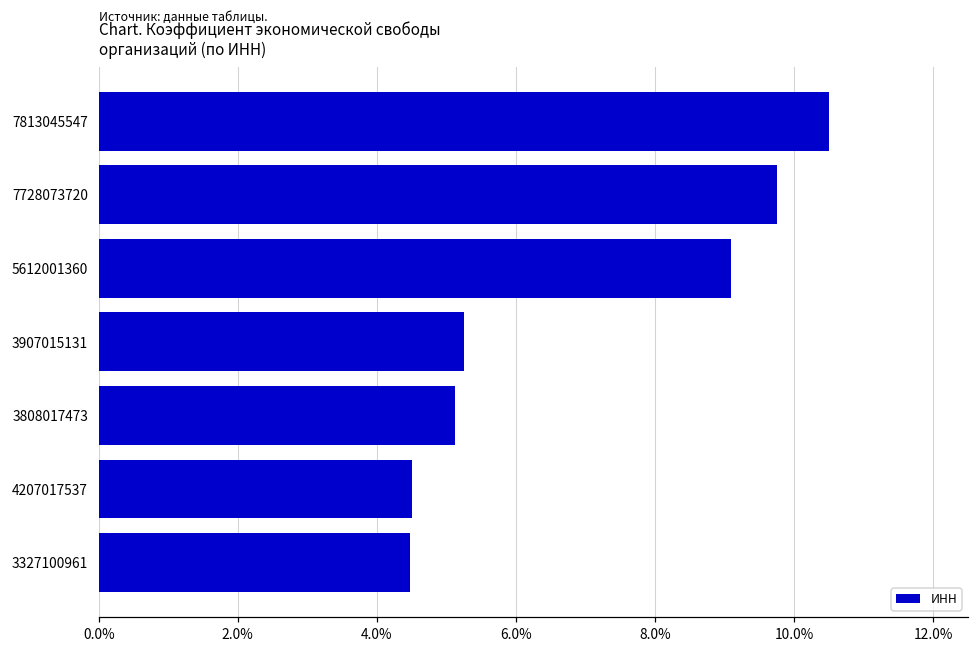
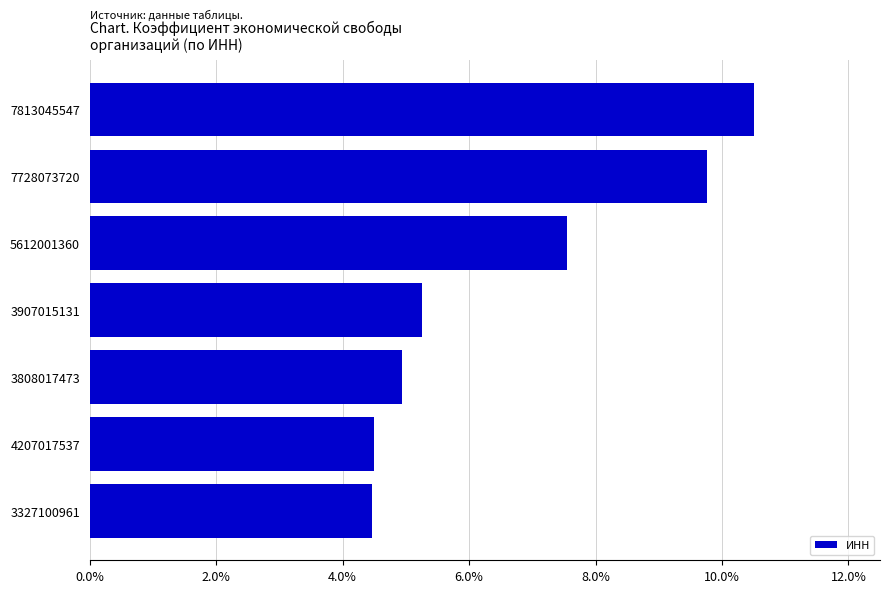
  {
    "7813045547": "10.5%",
    "7728073720": "9.8%",
-   "5612001360": "9.1%",
+   "5612001360": "7.5%",
    "3907015131": "5.3%",
-   "3808017473": "5.1%",
+   "3808017473": "4.9%",
    "4207017537": "4.5%",
    "3327100961": "4.5%"
  }
